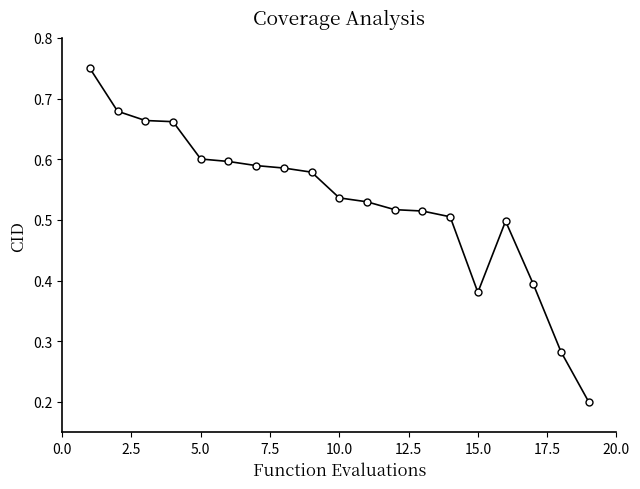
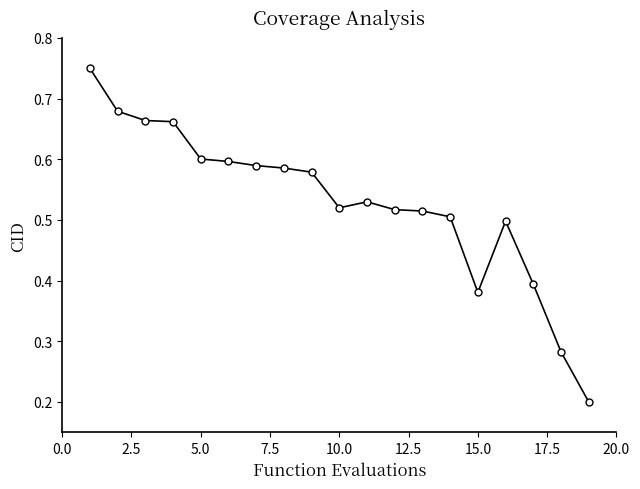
  {
    "5.0": 0.60,
-   "10.0": 0.54,
+   "10.0": 0.52,
    "15.0": 0.38
  }
